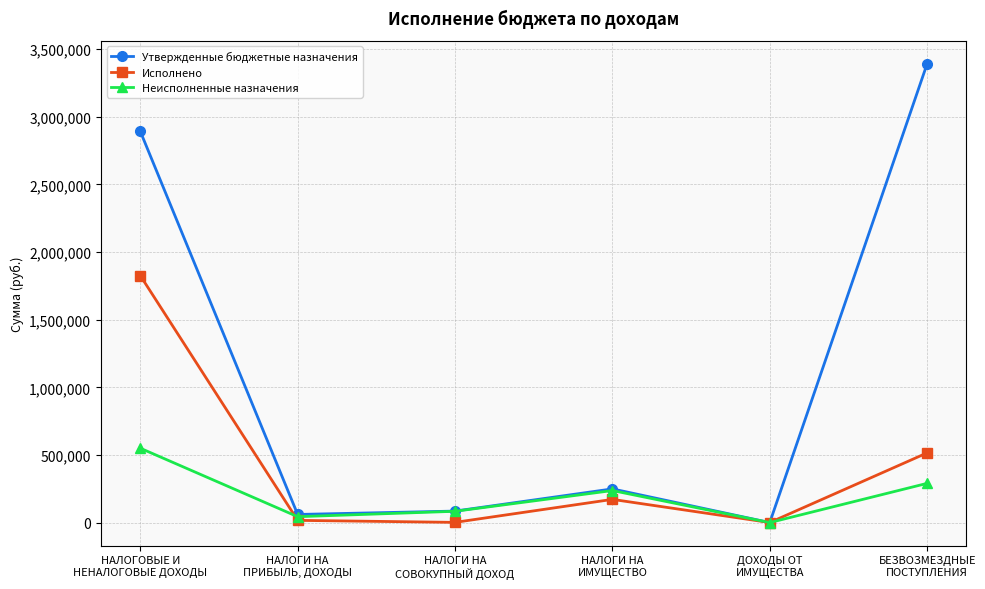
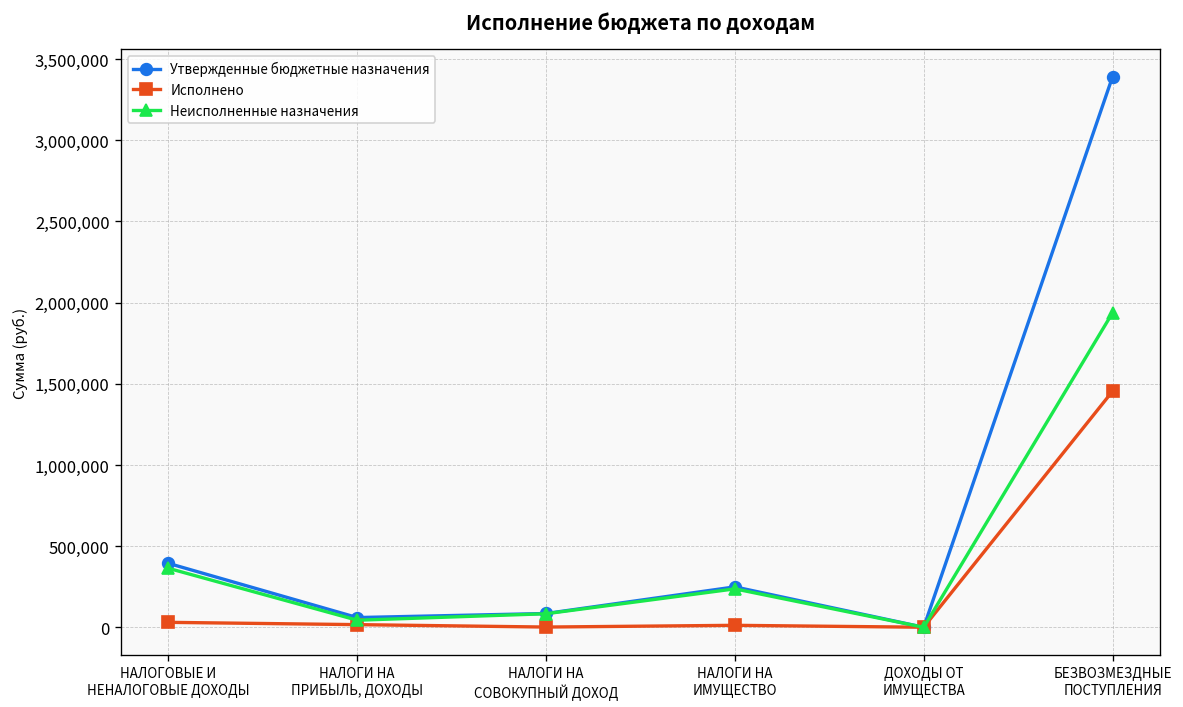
  {
    "Утвержденные бюджетные назначения": {
-     "НАЛОГОВЫЕ И НЕНАЛОГОВЫЕ ДОХОДЫ": "2,890,000",
+     "НАЛОГОВЫЕ И НЕНАЛОГОВЫЕ ДОХОДЫ": "390,000",
      "БЕЗВОЗМЕЗДНЫЕ ПОСТУПЛЕНИЯ": "3,390,000"
    },
    "Исполнено": {
-     "НАЛОГОВЫЕ И НЕНАЛОГОВЫЕ ДОХОДЫ": "1,830,000",
+     "НАЛОГОВЫЕ И НЕНАЛОГОВЫЕ ДОХОДЫ": "30,000",
      "НАЛОГИ НА ПРИБЫЛЬ, ДОХОДЫ": "20,000",
      "НАЛОГИ НА СОВОКУПНЫЙ ДОХОД": "0",
-     "НАЛОГИ НА ИМУЩЕСТВО": "170,000",
-     "БЕЗВОЗМЕЗДНЫЕ ПОСТУПЛЕНИЯ": "520,000"
+     "НАЛОГИ НА ИМУЩЕСТВО": "10,000",
+     "БЕЗВОЗМЕЗДНЫЕ ПОСТУПЛЕНИЯ": "1,450,000"
    },
    "Неисполненные назначения": {
-     "НАЛОГОВЫЕ И НЕНАЛОГОВЫЕ ДОХОДЫ": "550,000",
-     "БЕЗВОЗМЕЗДНЫЕ ПОСТУПЛЕНИЯ": "290,000"
+     "НАЛОГОВЫЕ И НЕНАЛОГОВЫЕ ДОХОДЫ": "360,000",
+     "БЕЗВОЗМЕЗДНЫЕ ПОСТУПЛЕНИЯ": "1,940,000"
    }
  }
